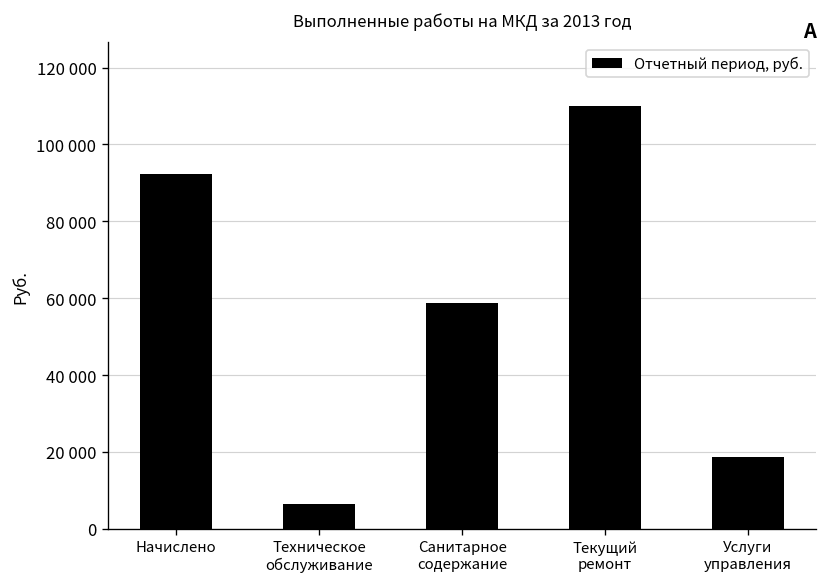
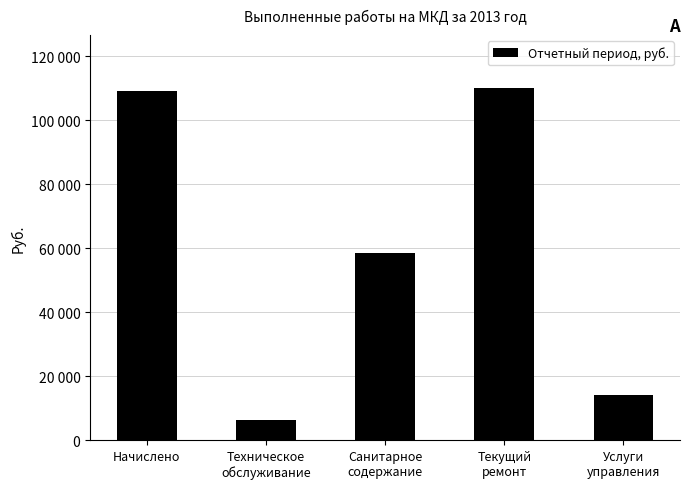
  {
-   "Начислено": 92000,
+   "Начислено": 109000,
    "Техническое обслуживание": 7000,
    "Санитарное содержание": 59000,
    "Текущий ремонт": 110000,
-   "Услуги управления": 19000
+   "Услуги управления": 14000
  }
